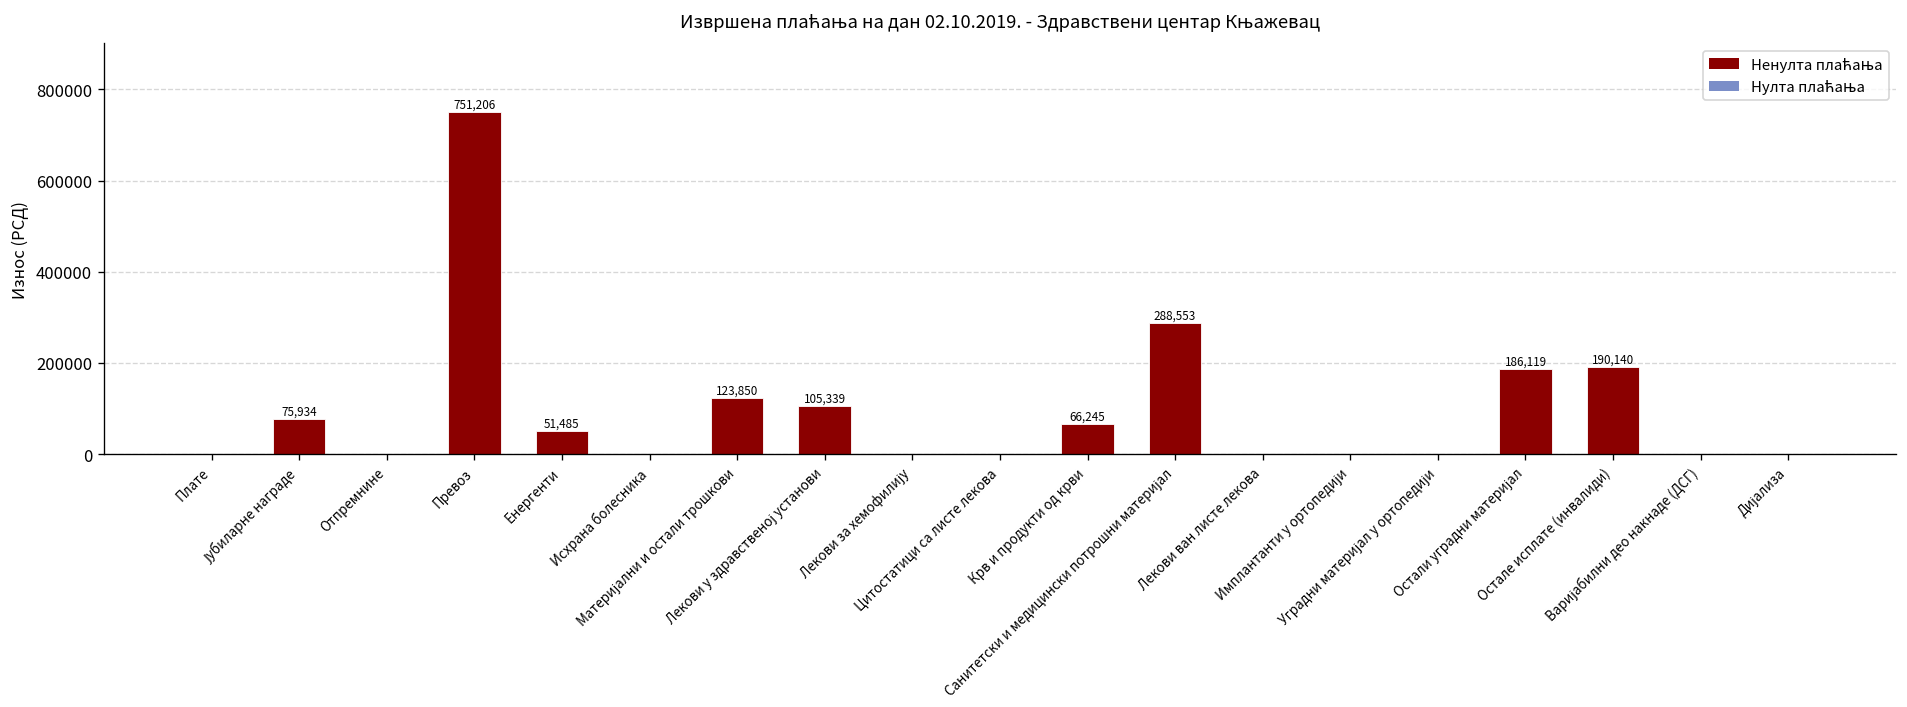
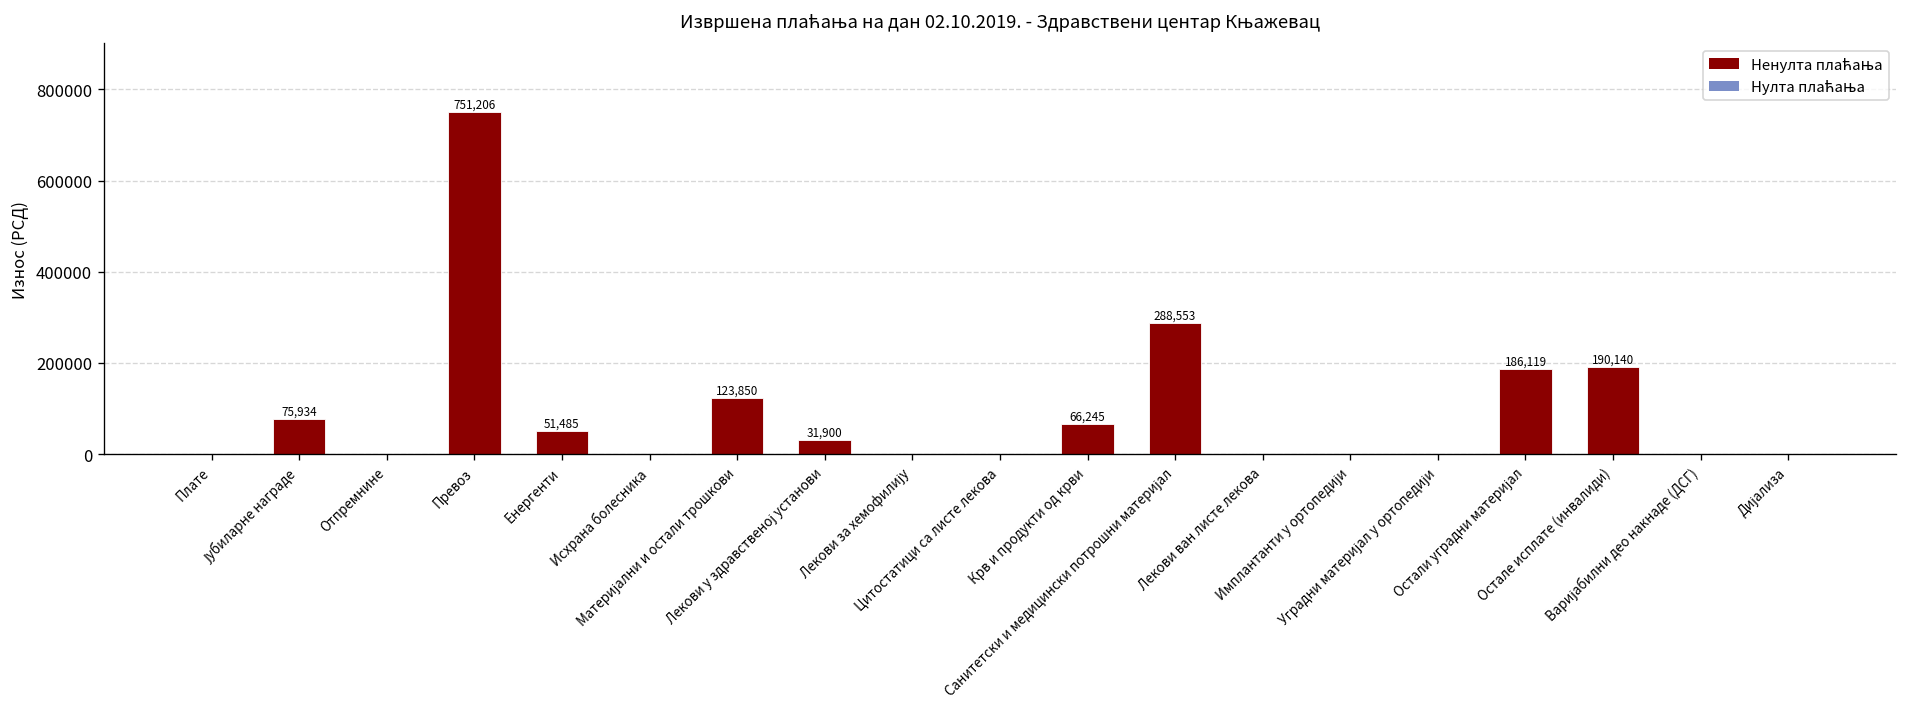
  {
    "Јубиларне награде": "75,934",
    "Превоз": "751,206",
    "Енергенти": "51,485",
    "Материјални и остали трошкови": "123,850",
-   "Лекови у здравственој установи": "105,339",
+   "Лекови у здравственој установи": "31,900",
    "Крв и продукти од крви": "66,245",
    "Санитетски и медицински потрошни материјал": "288,553",
    "Остали уградни материјал": "186,119",
    "Остале исплате (инвалиди)": "190,140"
  }
